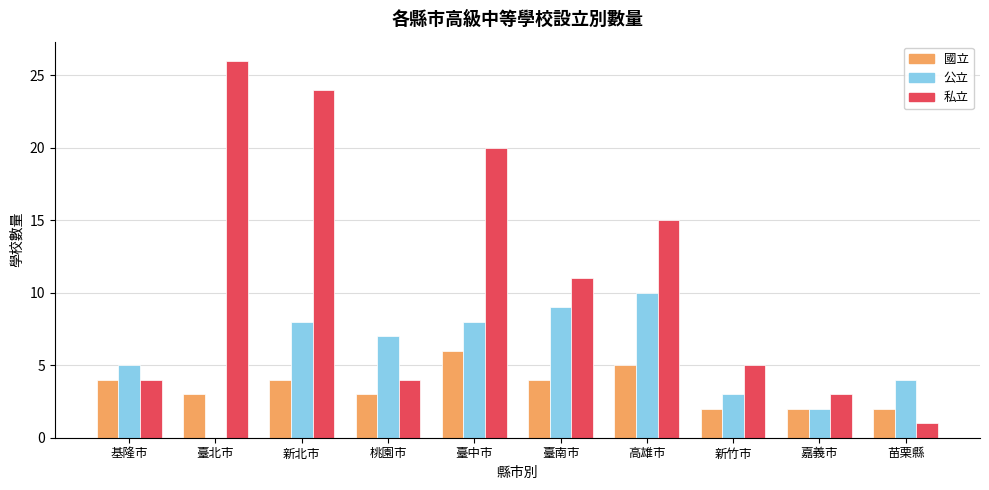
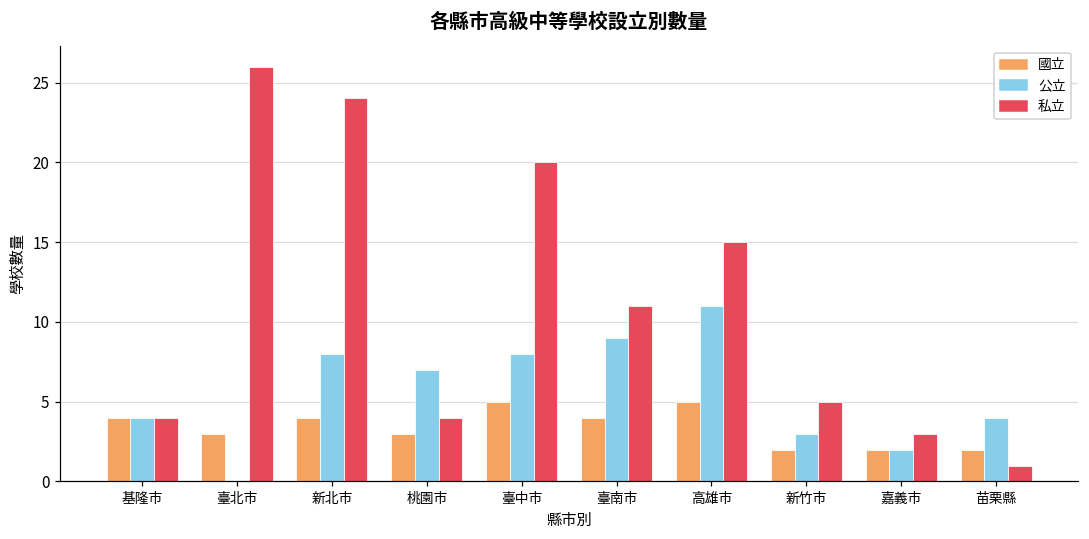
  {
    "國立": {
      "基隆市": 4,
      "臺北市": 3,
      "新北市": 4,
      "桃園市": 3,
-     "臺中市": 6,
+     "臺中市": 5,
      "臺南市": 4,
      "高雄市": 5,
      "新竹市": 2,
      "嘉義市": 2,
      "苗栗縣": 2
    },
    "公立": {
-     "基隆市": 5,
+     "基隆市": 4,
      "臺北市": 0,
      "新北市": 8,
      "桃園市": 7,
      "臺中市": 8,
      "臺南市": 9,
-     "高雄市": 10,
+     "高雄市": 11,
      "新竹市": 3,
      "嘉義市": 2,
      "苗栗縣": 4
    },
    "私立": {
      "基隆市": 4,
      "臺北市": 26,
      "新北市": 24,
      "桃園市": 4,
      "臺中市": 20,
      "臺南市": 11,
      "高雄市": 15,
      "新竹市": 5,
      "嘉義市": 3,
      "苗栗縣": 1
    }
  }
